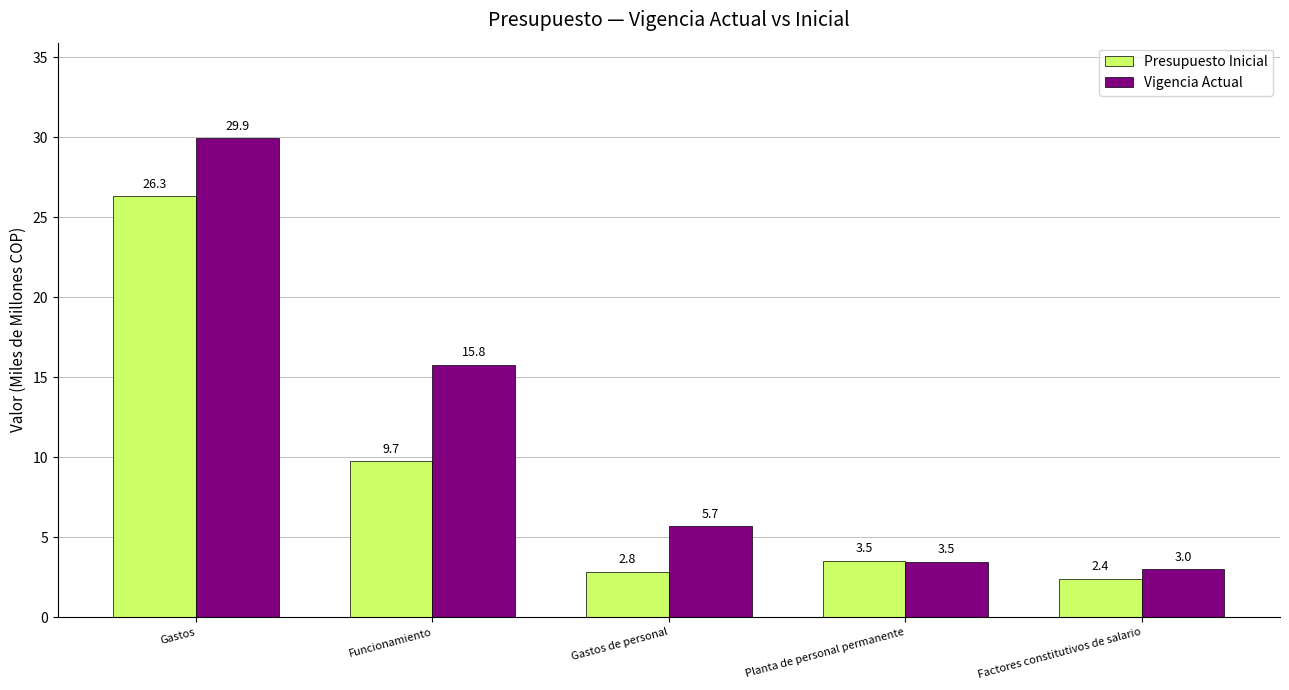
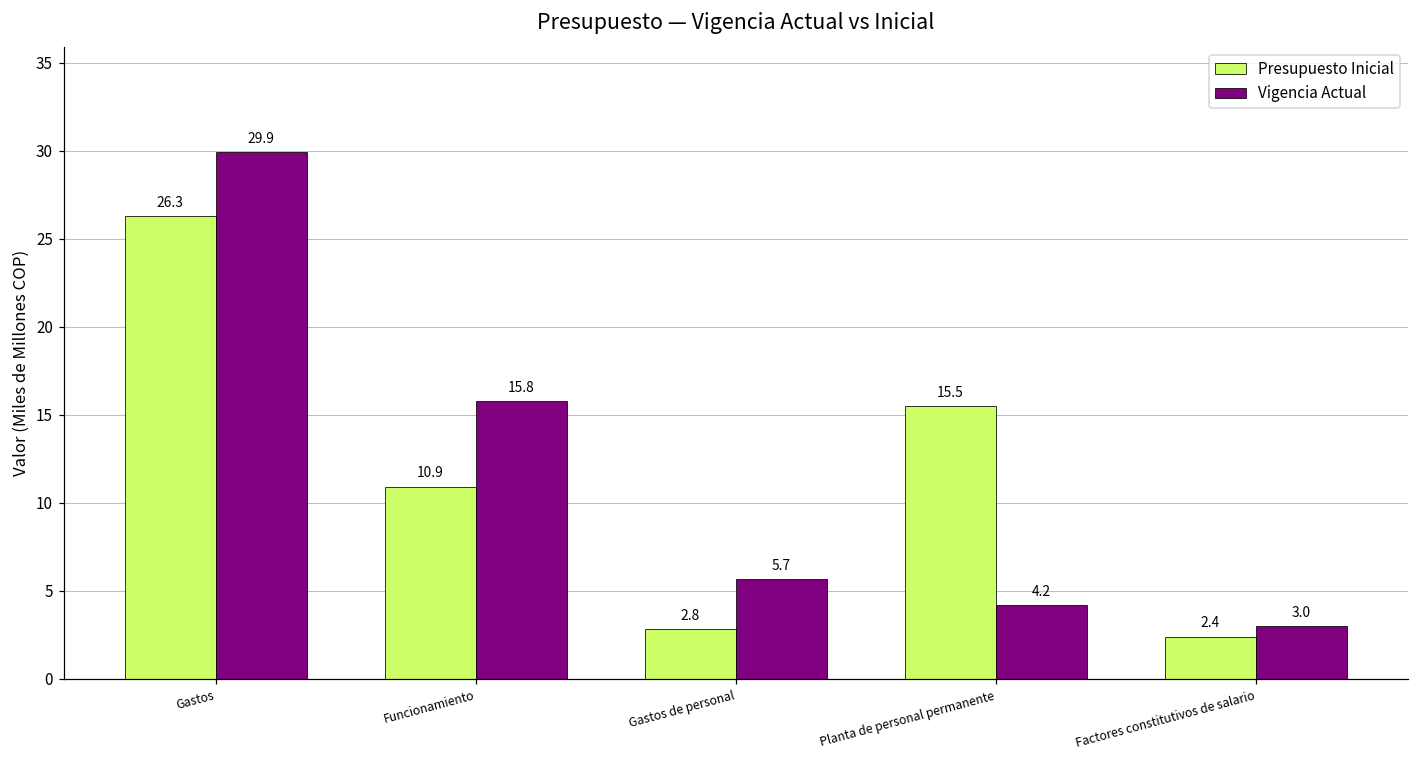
  {
    "Presupuesto Inicial": {
      "Gastos": 26.3,
-     "Funcionamiento": 9.7,
+     "Funcionamiento": 10.9,
      "Gastos de personal": 2.8,
-     "Planta de personal permanente": 3.5,
+     "Planta de personal permanente": 15.5,
      "Factores constitutivos de salario": 2.4
    },
    "Vigencia Actual": {
      "Gastos": 29.9,
      "Funcionamiento": 15.8,
      "Gastos de personal": 5.7,
-     "Planta de personal permanente": 3.5,
+     "Planta de personal permanente": 4.2,
      "Factores constitutivos de salario": 3.0
    }
  }
